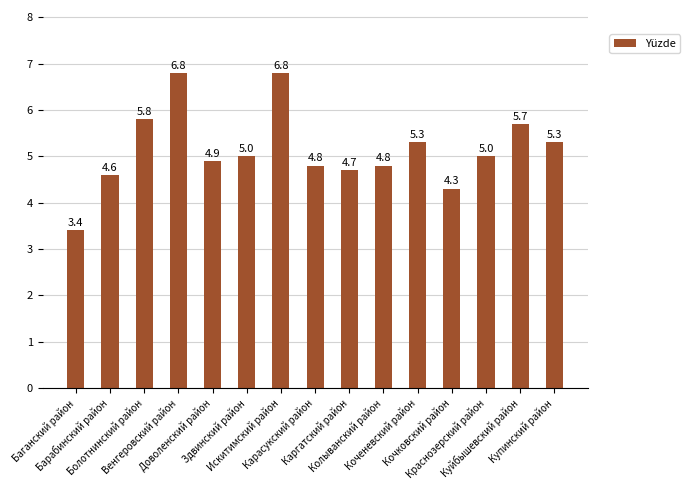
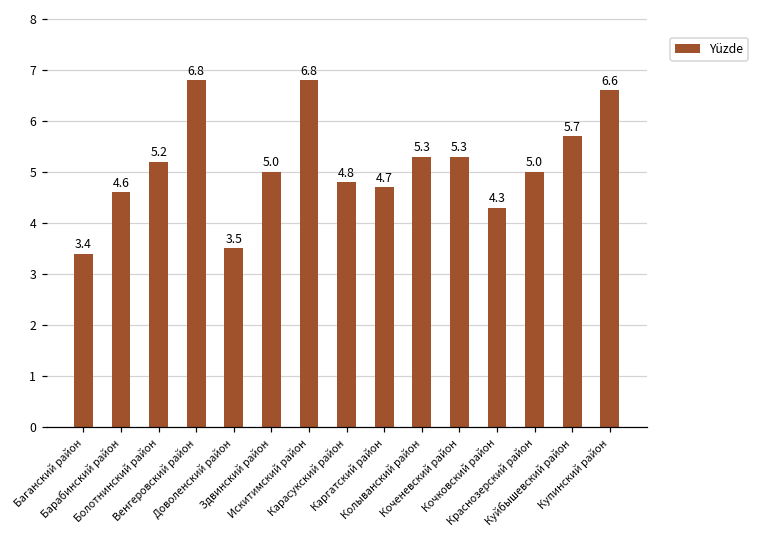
  {
    "Баганский район": 3.4,
    "Барабинский район": 4.6,
-   "Болотнинский район": 5.8,
+   "Болотнинский район": 5.2,
    "Венгеровский район": 6.8,
-   "Доволенский район": 4.9,
+   "Доволенский район": 3.5,
    "Здвинский район": 5.0,
    "Искитимский район": 6.8,
    "Карасукский район": 4.8,
    "Каргатский район": 4.7,
-   "Колыванский район": 4.8,
+   "Колыванский район": 5.3,
    "Коченевский район": 5.3,
    "Кочковский район": 4.3,
    "Краснозерский район": 5.0,
    "Куйбышевский район": 5.7,
-   "Купинский район": 5.3
+   "Купинский район": 6.6
  }
